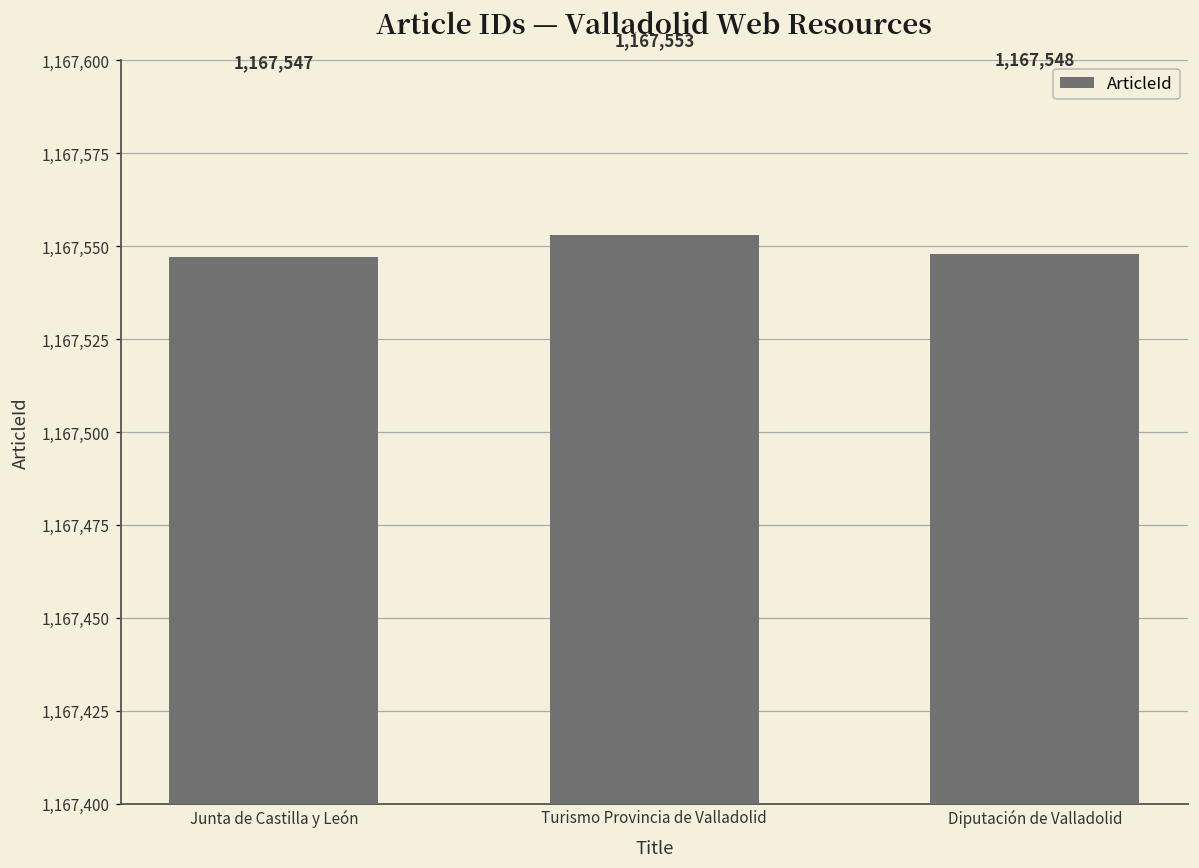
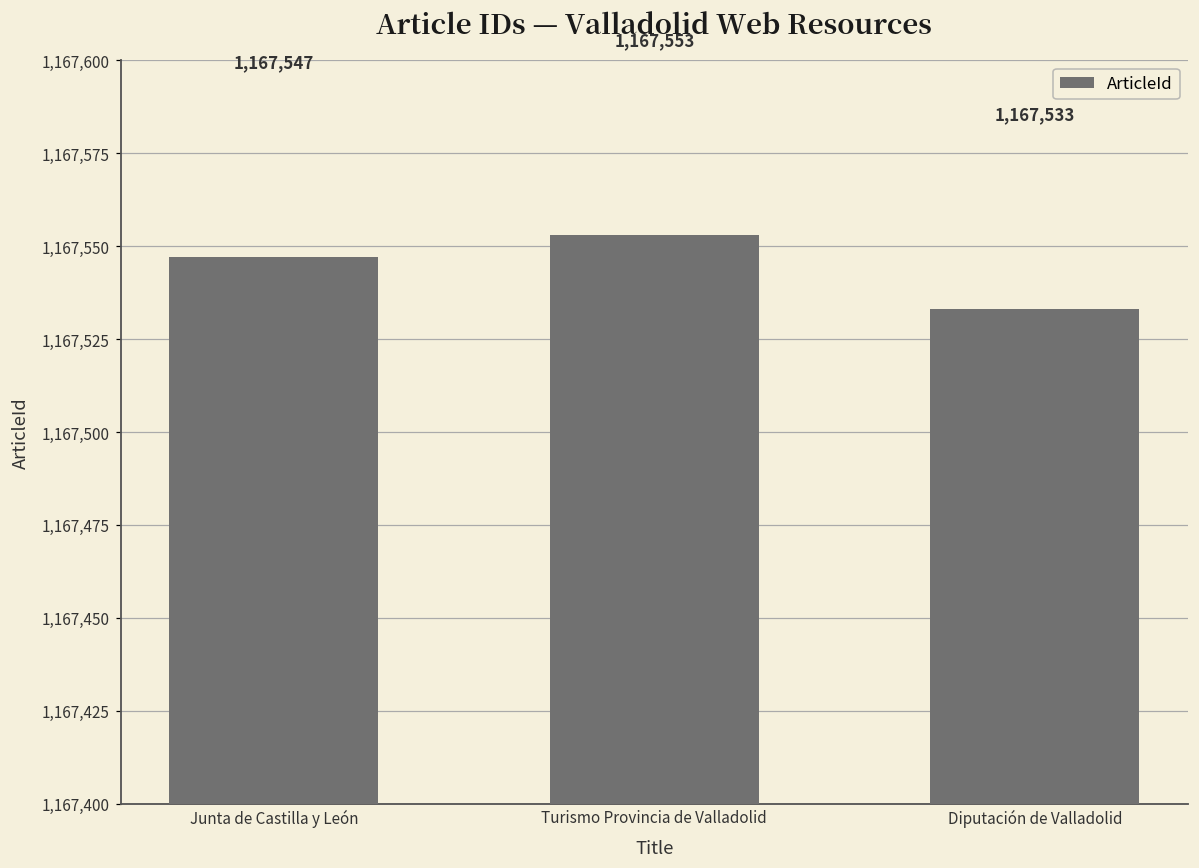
  {
-   "Diputación de Valladolid": "1,167,548"
+   "Diputación de Valladolid": "1,167,533"
  }
